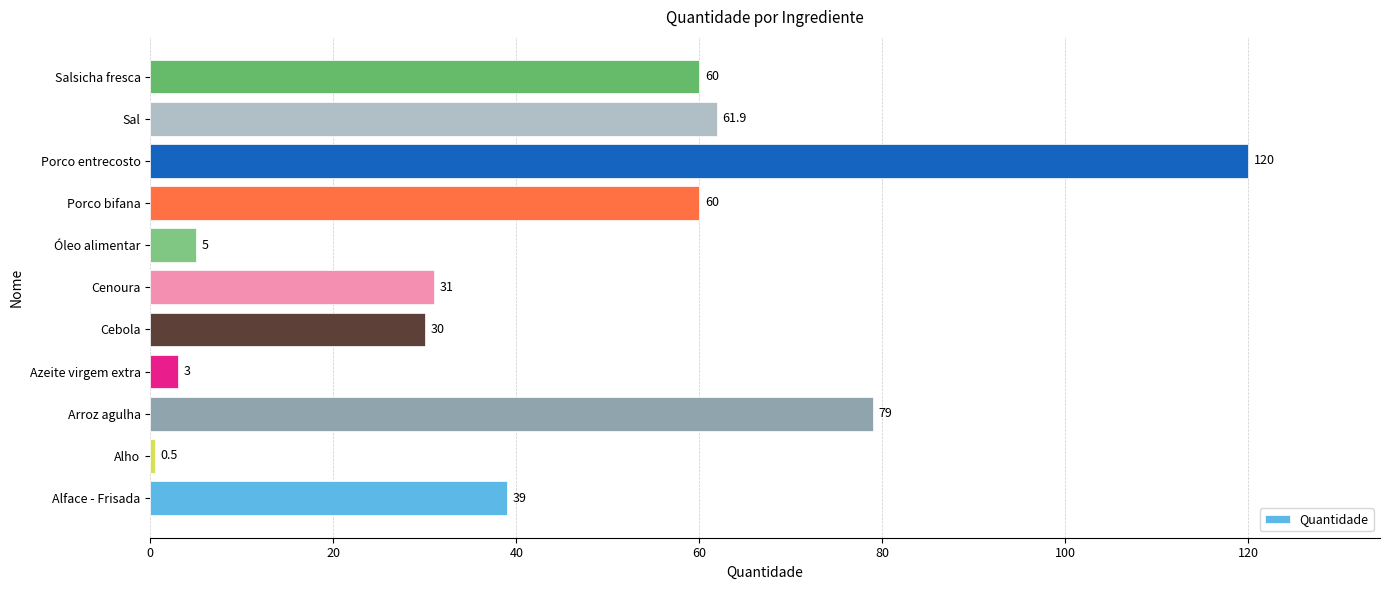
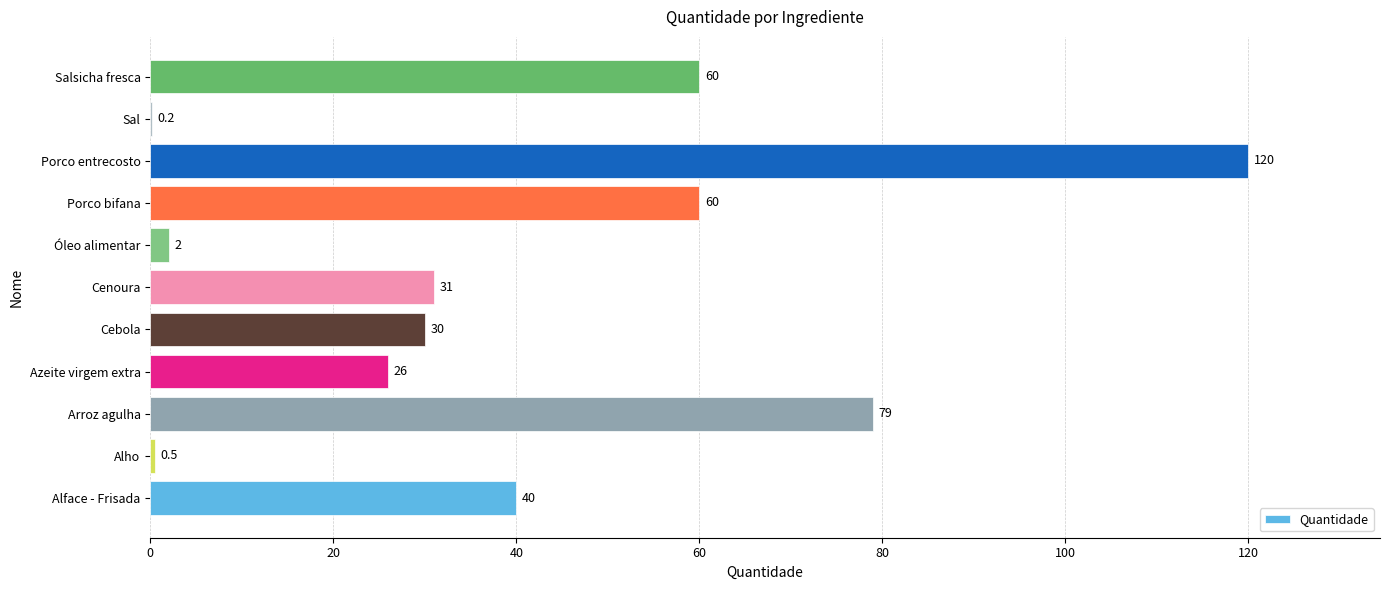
  {
    "Salsicha fresca": 60,
-   "Sal": 61.9,
+   "Sal": 0.2,
    "Porco entrecosto": 120,
    "Porco bifana": 60,
-   "Óleo alimentar": 5,
+   "Óleo alimentar": 2,
    "Cenoura": 31,
    "Cebola": 30,
-   "Azeite virgem extra": 3,
+   "Azeite virgem extra": 26,
    "Arroz agulha": 79,
    "Alho": 0.5,
-   "Alface - Frisada": 39
+   "Alface - Frisada": 40
  }
